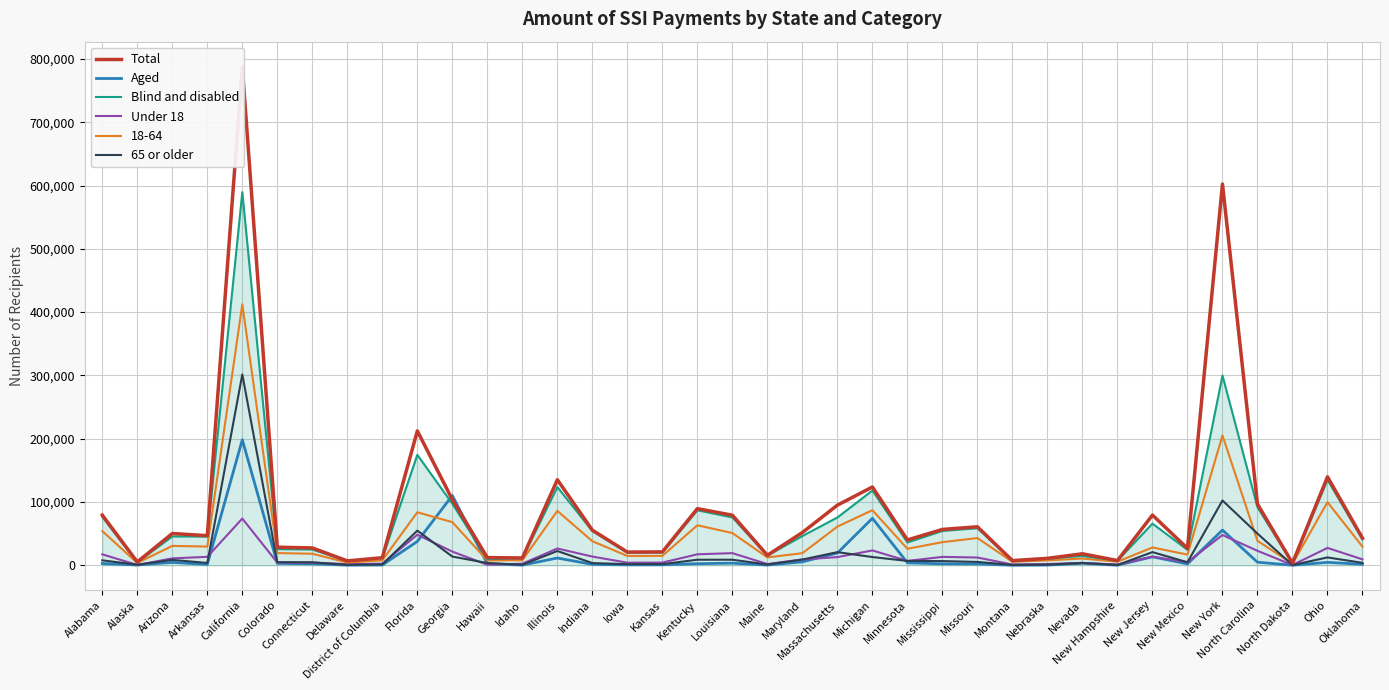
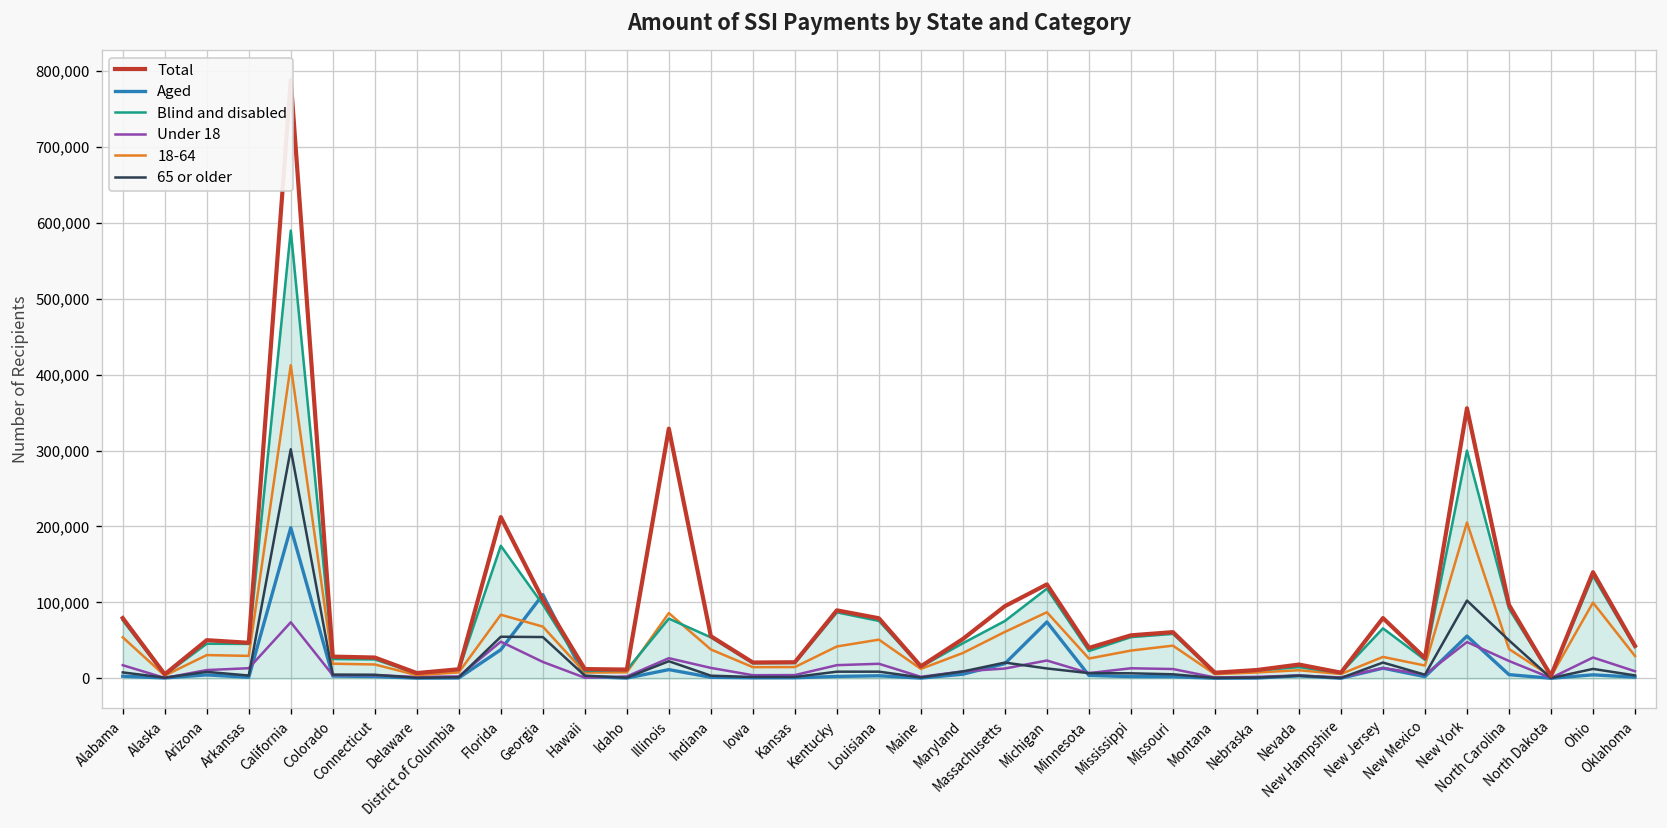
  {
    "Total": {
      "Arizona": "50,000",
      "Florida": "210,000",
      "Georgia": "100,000",
-     "Illinois": "140,000",
+     "Illinois": "330,000",
      "Maryland": "50,000",
      "Massachusetts": "100,000",
      "Michigan": "120,000",
      "Minnesota": "40,000",
      "New Jersey": "80,000",
-     "New York": "600,000",
+     "New York": "360,000",
      "North Carolina": "100,000",
      "Ohio": "140,000"
    },
    "Aged": {
      "Alabama": "0",
      "California": "200,000",
      "Florida": "40,000",
      "Georgia": "110,000",
      "Illinois": "10,000",
      "Kentucky": "0",
      "Louisiana": "0",
      "Michigan": "70,000",
      "Mississippi": "0",
      "New York": "60,000",
      "North Carolina": "0",
      "Ohio": "0"
    },
    "Blind and disabled": {
      "Arizona": "50,000",
      "California": "590,000",
      "Florida": "170,000",
      "Georgia": "100,000",
-     "Illinois": "120,000",
+     "Illinois": "80,000",
      "Maryland": "50,000",
      "Massachusetts": "80,000",
      "Michigan": "120,000",
      "Minnesota": "40,000",
      "New Jersey": "70,000",
      "New York": "300,000",
      "North Carolina": "90,000",
      "Ohio": "140,000"
    },
    "Under 18": {
      "Alabama": "20,000",
      "Arkansas": "10,000",
      "California": "70,000",
      "Florida": "50,000",
      "Georgia": "20,000",
      "Indiana": "10,000",
      "Kentucky": "20,000",
      "Louisiana": "20,000",
      "Massachusetts": "10,000",
      "Michigan": "20,000",
      "Mississippi": "10,000",
      "Missouri": "10,000",
      "New York": "50,000",
      "North Carolina": "20,000",
      "Ohio": "30,000",
      "Oklahoma": "10,000"
    },
    "18-64": {
      "Alabama": "50,000",
      "Arizona": "30,000",
      "Arkansas": "30,000",
      "California": "410,000",
      "Colorado": "20,000",
      "Connecticut": "20,000",
      "Florida": "80,000",
      "Georgia": "70,000",
      "Illinois": "90,000",
      "Indiana": "40,000",
      "Iowa": "10,000",
      "Kansas": "10,000",
-     "Kentucky": "60,000",
+     "Kentucky": "40,000",
      "Louisiana": "50,000",
-     "Maryland": "20,000",
+     "Maryland": "30,000",
      "Massachusetts": "60,000",
      "Michigan": "90,000",
      "Minnesota": "30,000",
      "Mississippi": "40,000",
      "Missouri": "40,000",
      "Nevada": "10,000",
      "New Jersey": "30,000",
      "New Mexico": "20,000",
      "New York": "210,000",
      "North Carolina": "40,000",
      "Ohio": "100,000",
      "Oklahoma": "30,000"
    },
    "65 or older": {
      "Alabama": "10,000",
      "California": "300,000",
      "Florida": "50,000",
-     "Georgia": "10,000",
+     "Georgia": "50,000",
      "Kentucky": "10,000",
      "Louisiana": "10,000",
      "Michigan": "10,000",
      "Mississippi": "10,000",
      "New Jersey": "20,000",
      "New York": "100,000",
      "North Carolina": "50,000",
      "Ohio": "10,000"
    }
  }
